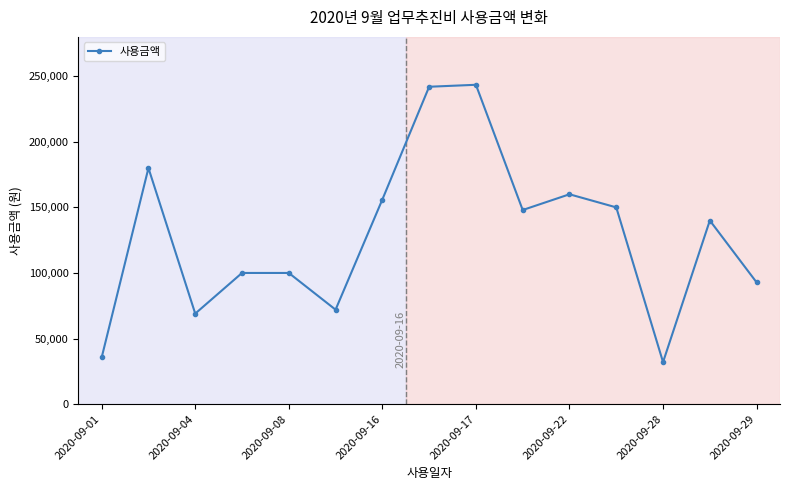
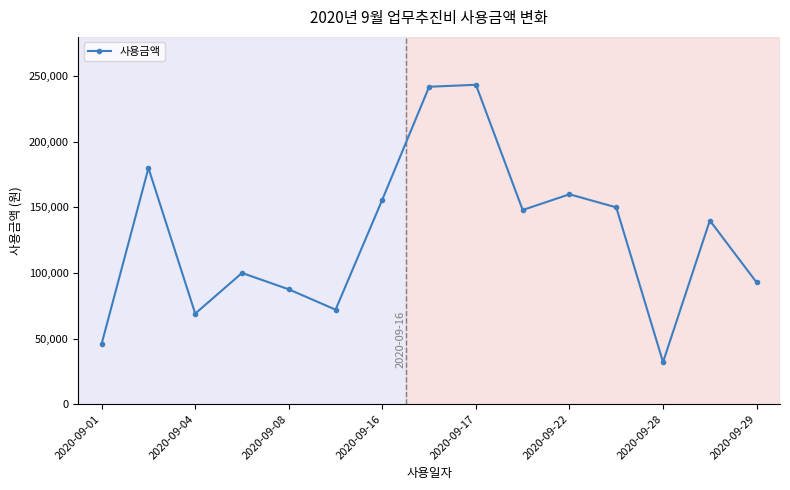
  {
-   "2020-09-01": "36,000",
-   "2020-09-08": "100,000",
+   "2020-09-01": "46,000",
+   "2020-09-08": "87,000",
    "2020-09-17": "244,000",
    "2020-09-22": "160,000",
    "2020-09-29": "93,000"
  }
